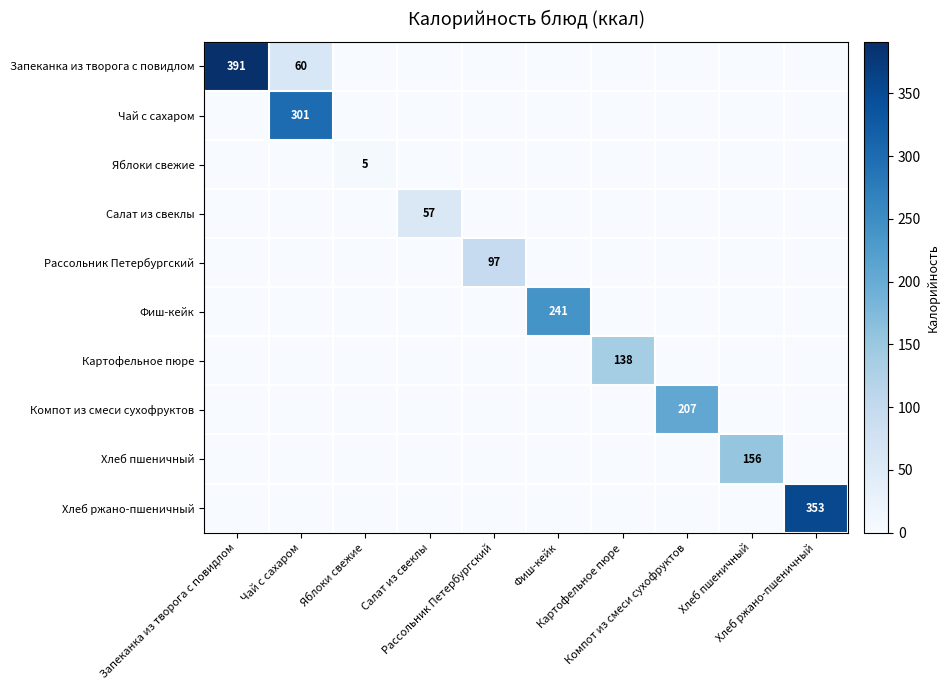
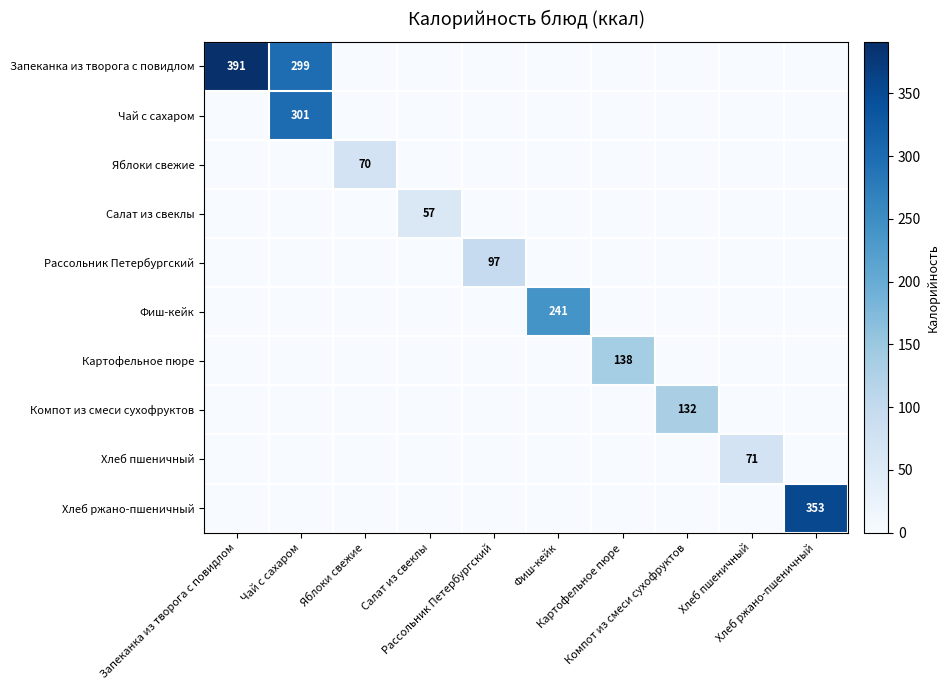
  {
    "Запеканка из творога с повидлом": {
      "Запеканка из творога с повидлом": 391,
-     "Чай с сахаром": 60
+     "Чай с сахаром": 299
    },
    "Чай с сахаром": {
      "Чай с сахаром": 301
    },
    "Яблоки свежие": {
-     "Яблоки свежие": 5
+     "Яблоки свежие": 70
    },
    "Салат из свеклы": {
      "Салат из свеклы": 57
    },
    "Рассольник Петербургский": {
      "Рассольник Петербургский": 97
    },
    "Фиш-кейк": {
      "Фиш-кейк": 241
    },
    "Картофельное пюре": {
      "Картофельное пюре": 138
    },
    "Компот из смеси сухофруктов": {
-     "Компот из смеси сухофруктов": 207
+     "Компот из смеси сухофруктов": 132
    },
    "Хлеб пшеничный": {
-     "Хлеб пшеничный": 156
+     "Хлеб пшеничный": 71
    },
    "Хлеб ржано-пшеничный": {
      "Хлеб ржано-пшеничный": 353
    }
  }
